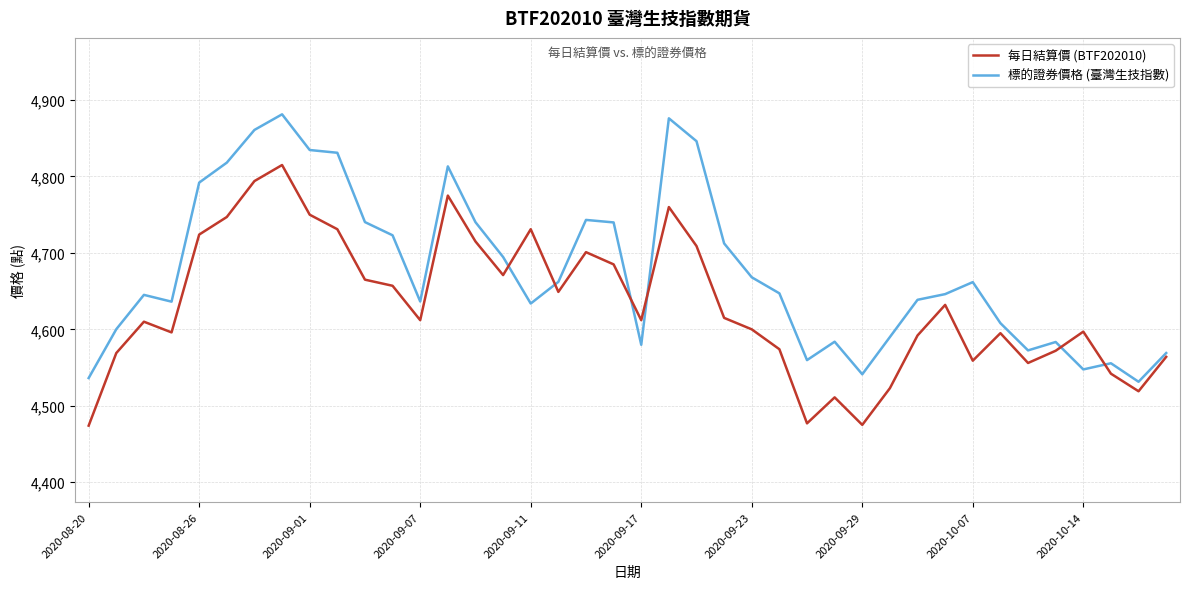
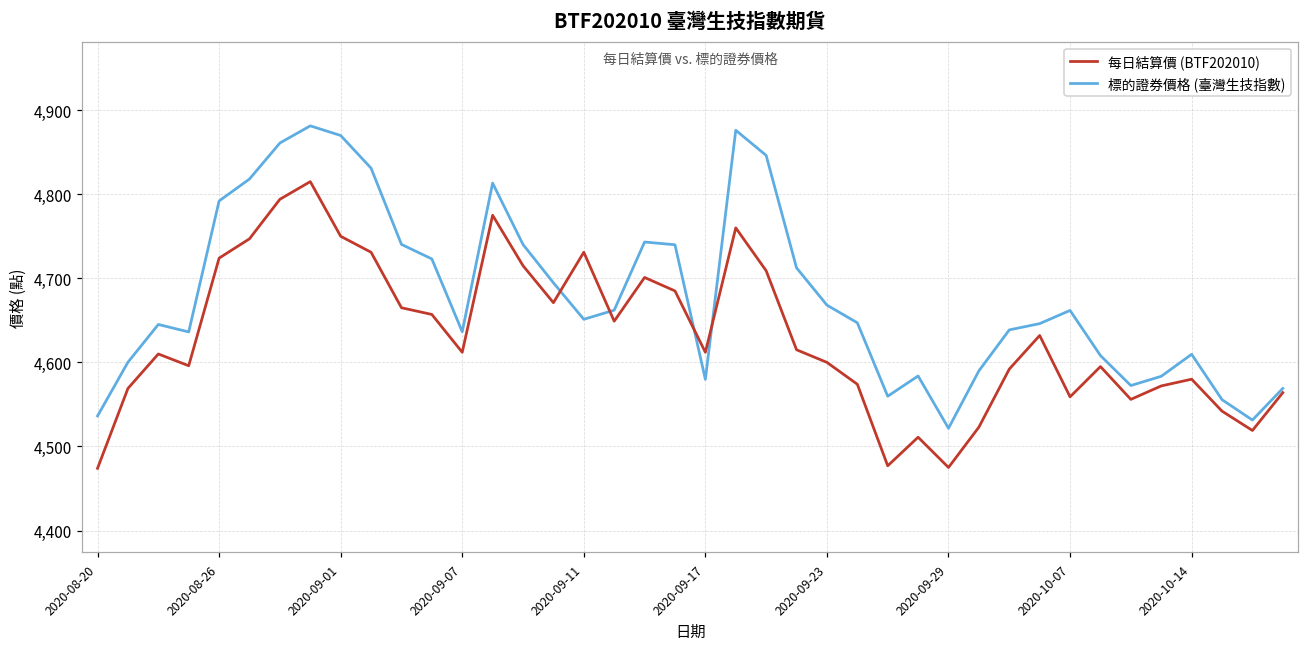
  {
    "每日結算價 (BTF202010)": {
      "2020-08-20": "4,470",
      "2020-08-26": "4,720",
      "2020-09-01": "4,750",
      "2020-09-07": "4,610",
      "2020-09-11": "4,730",
      "2020-09-17": "4,610",
      "2020-09-23": "4,600",
      "2020-09-29": "4,480",
      "2020-10-07": "4,560",
-     "2020-10-14": "4,600"
+     "2020-10-14": "4,580"
    },
    "標的證券價格 (臺灣生技指數)": {
      "2020-08-20": "4,540",
      "2020-08-26": "4,790",
-     "2020-09-01": "4,830",
+     "2020-09-01": "4,870",
      "2020-09-07": "4,640",
-     "2020-09-11": "4,630",
+     "2020-09-11": "4,650",
      "2020-09-17": "4,580",
      "2020-09-23": "4,670",
-     "2020-09-29": "4,540",
+     "2020-09-29": "4,520",
      "2020-10-07": "4,660",
-     "2020-10-14": "4,550"
+     "2020-10-14": "4,610"
    }
  }
